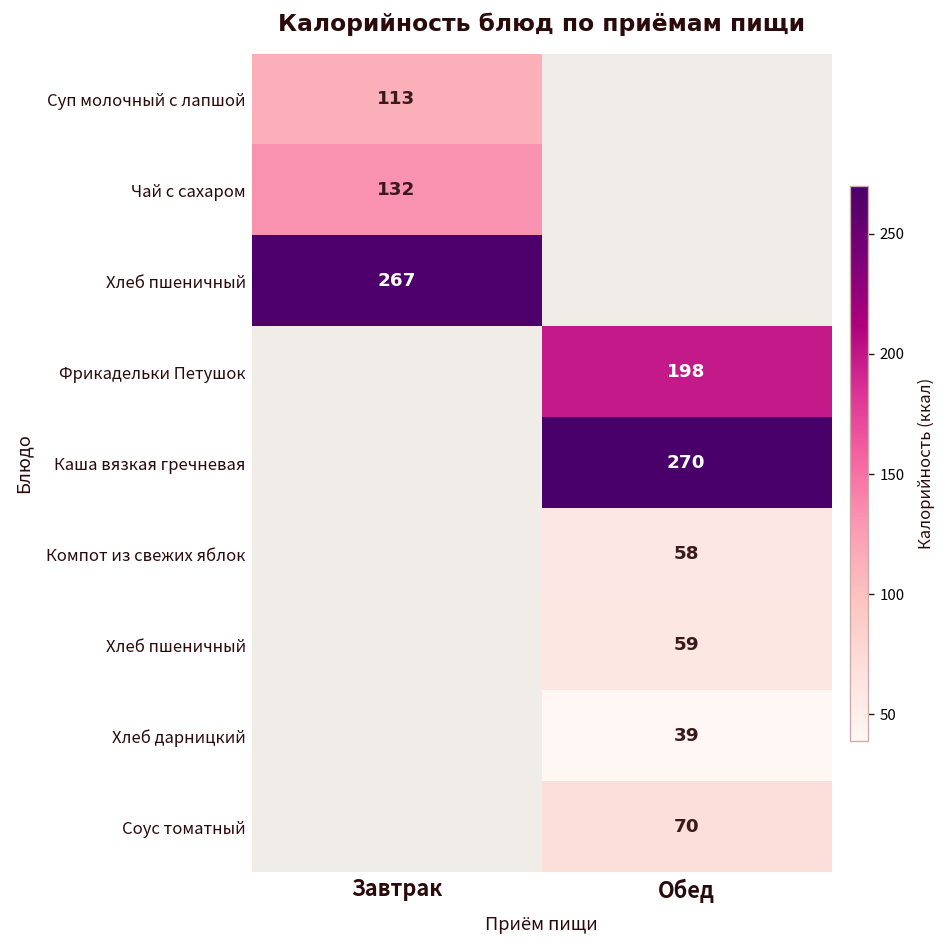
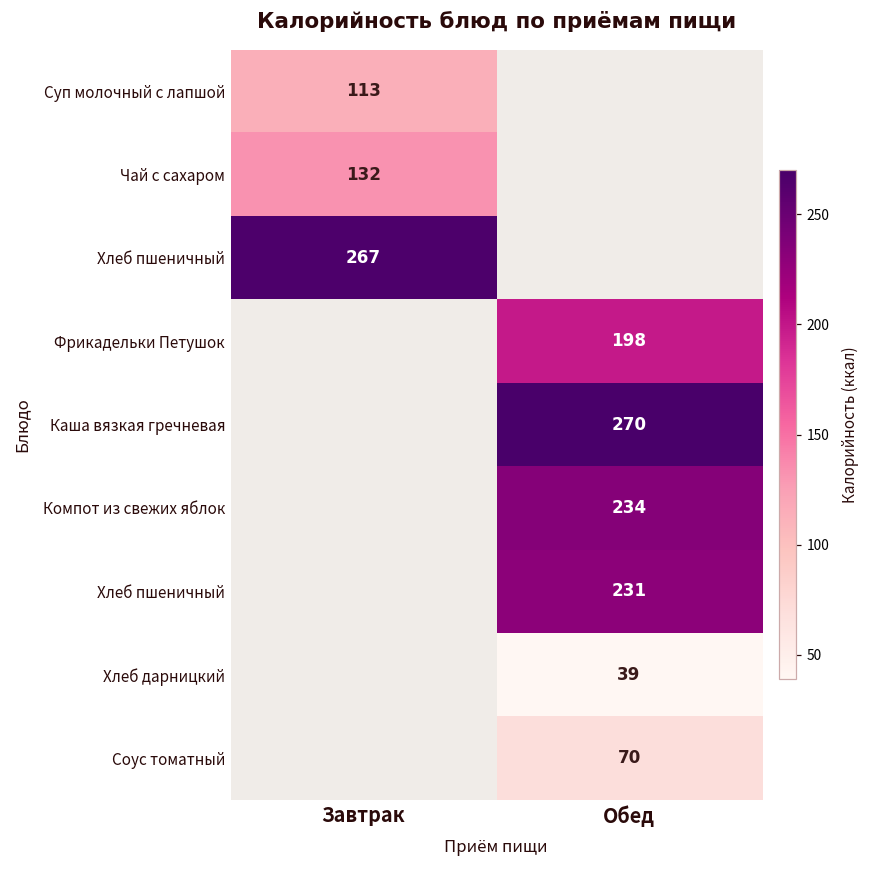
  {
    "Суп молочный с лапшой": {
      "Завтрак": 113
    },
    "Чай с сахаром": {
      "Завтрак": 132
    },
    "Хлеб пшеничный": {
      "Завтрак": 267,
-     "Обед": 59
+     "Обед": 231
    },
    "Фрикадельки Петушок": {
      "Обед": 198
    },
    "Каша вязкая гречневая": {
      "Обед": 270
    },
    "Компот из свежих яблок": {
-     "Обед": 58
+     "Обед": 234
    },
    "Хлеб дарницкий": {
      "Обед": 39
    },
    "Соус томатный": {
      "Обед": 70
    }
  }
